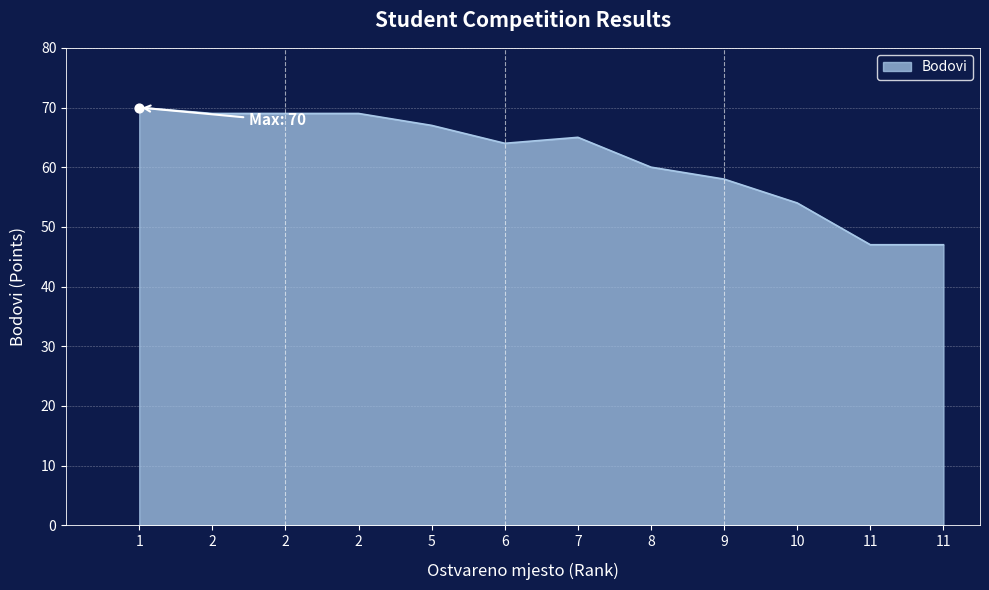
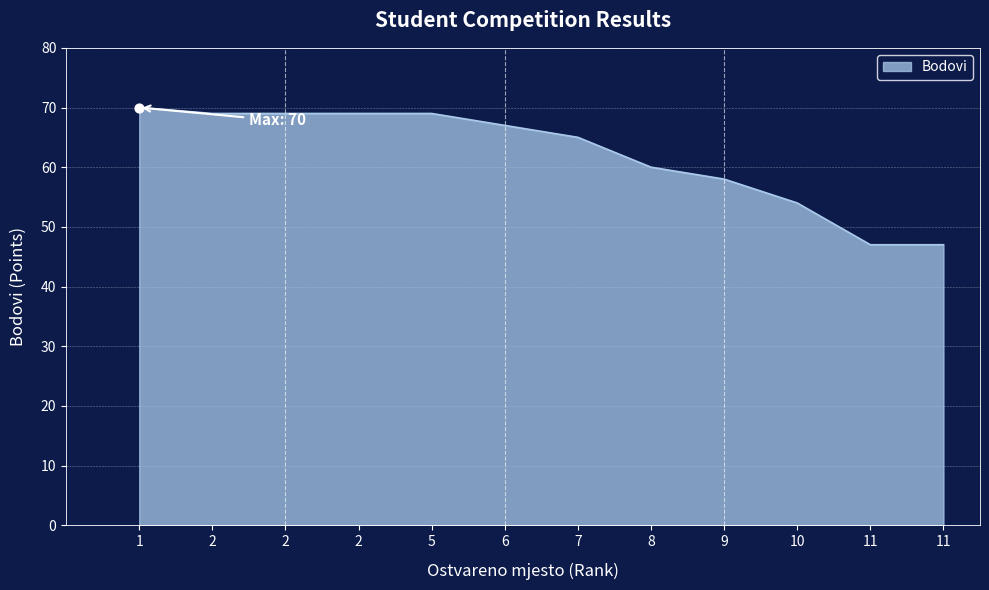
  {
    "Bodovi": {
-     "5": 67,
-     "6": 64,
+     "5": 69,
+     "6": 67,
      "7": 65,
      "8": 60,
      "9": 58,
      "10": 54
    }
  }
